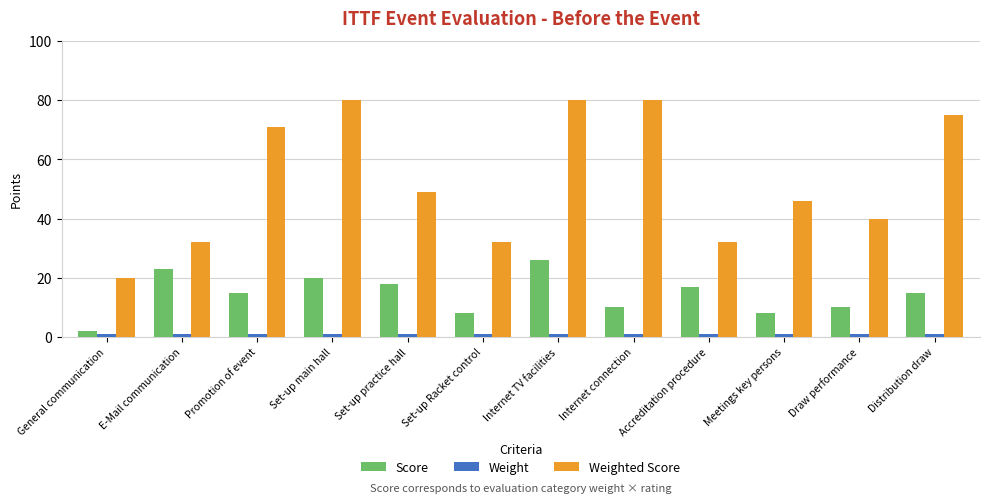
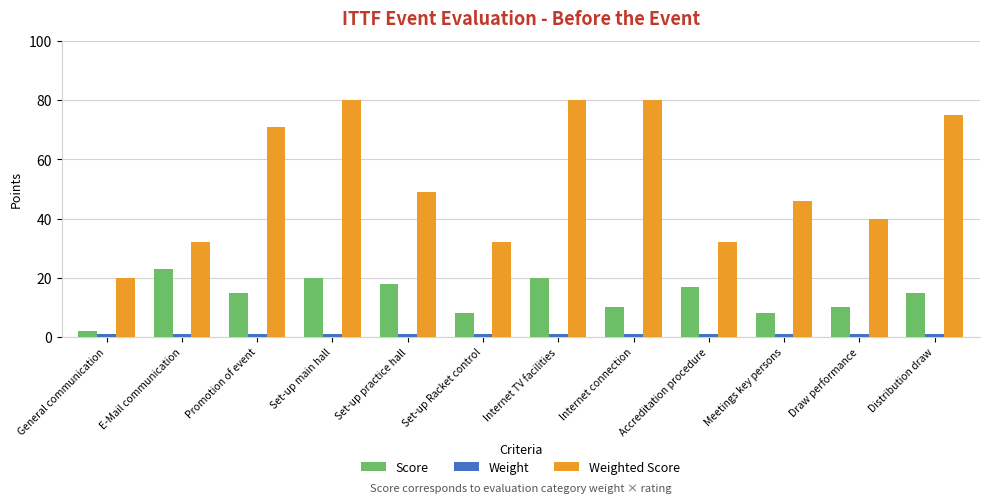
  {
    "Score": {
      "General communication": 2,
      "E-Mail communication": 23,
      "Promotion of event": 15,
      "Set-up main hall": 20,
      "Set-up practice hall": 18,
      "Set-up Racket control": 8,
-     "Internet TV facilities": 26,
+     "Internet TV facilities": 20,
      "Internet connection": 10,
      "Accreditation procedure": 17,
      "Meetings key persons": 8,
      "Draw performance": 10,
      "Distribution draw": 15
    },
    "Weight": {
      "General communication": 1,
      "E-Mail communication": 1,
      "Promotion of event": 1,
      "Set-up main hall": 1,
      "Set-up practice hall": 1,
      "Set-up Racket control": 1,
      "Internet TV facilities": 1,
      "Internet connection": 1,
      "Accreditation procedure": 1,
      "Meetings key persons": 1,
      "Draw performance": 1,
      "Distribution draw": 1
    },
    "Weighted Score": {
      "General communication": 20,
      "E-Mail communication": 32,
      "Promotion of event": 71,
      "Set-up main hall": 80,
      "Set-up practice hall": 49,
      "Set-up Racket control": 32,
      "Internet TV facilities": 80,
      "Internet connection": 80,
      "Accreditation procedure": 32,
      "Meetings key persons": 46,
      "Draw performance": 40,
      "Distribution draw": 75
    }
  }
